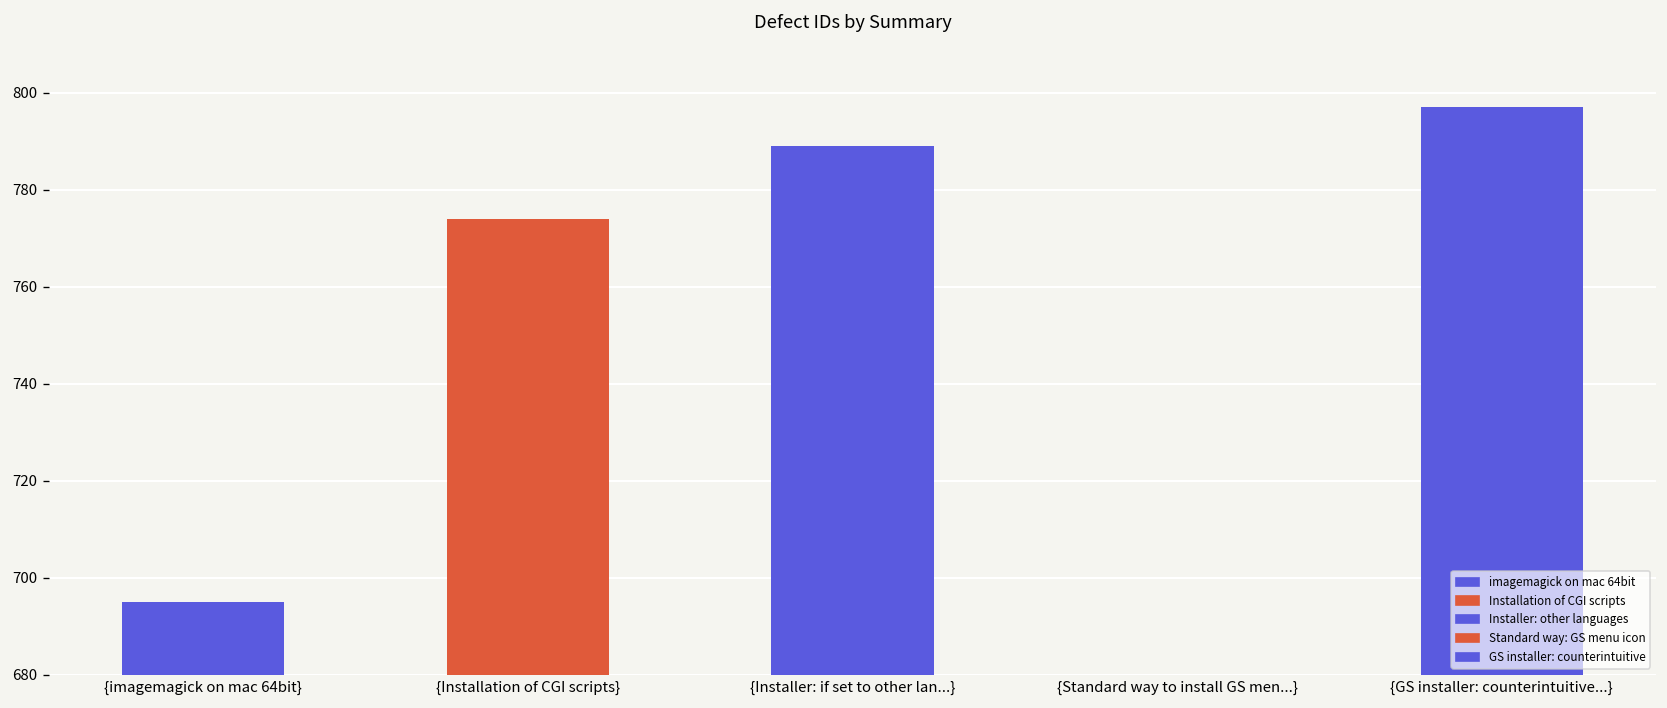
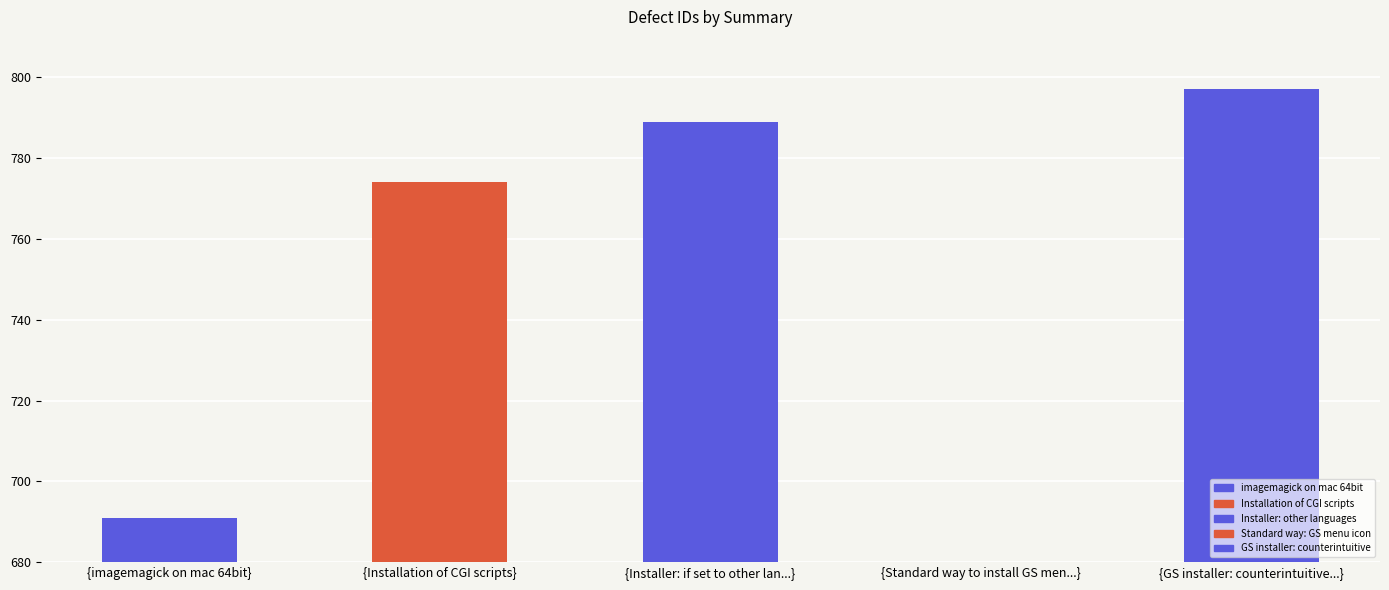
  {
-   "{imagemagick on mac 64bit}": 695,
+   "{imagemagick on mac 64bit}": 691,
    "{Installation of CGI scripts}": 774,
    "{Installer: if set to other lan...}": 789,
    "{GS installer: counterintuitive...}": 797
  }
